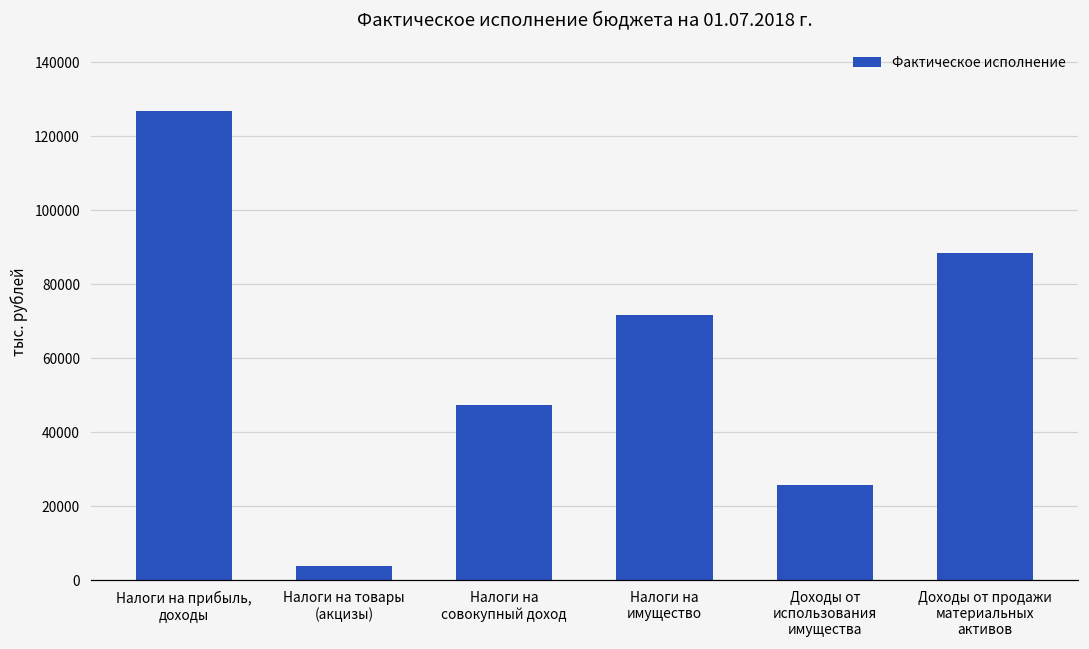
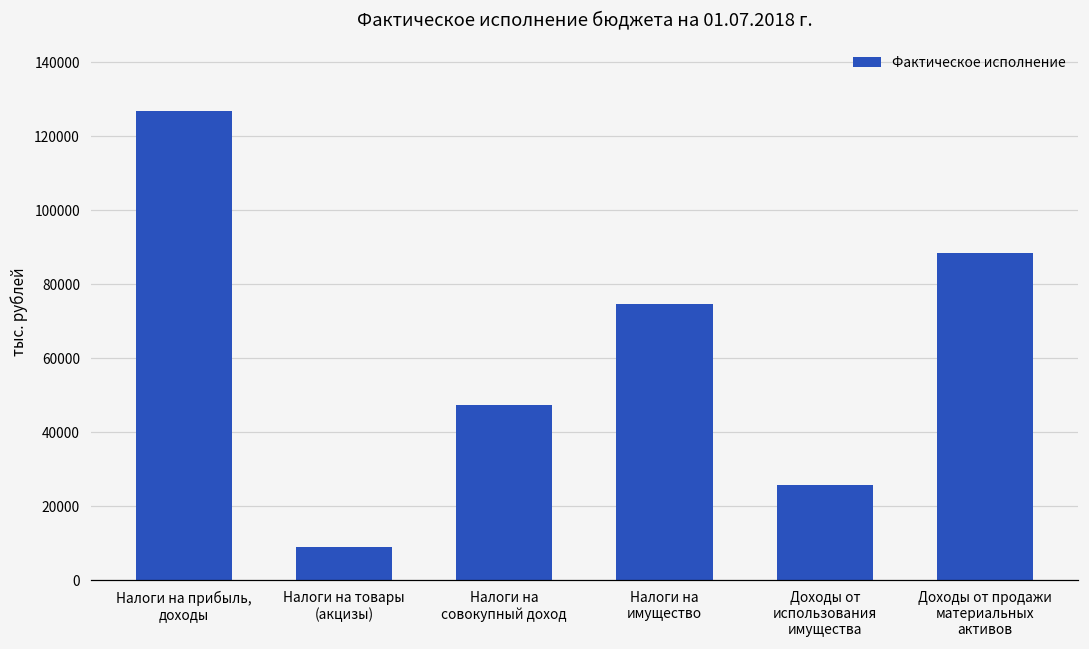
  {
    "Налоги на прибыль, доходы": 127000,
-   "Налоги на товары (акцизы)": 4000,
+   "Налоги на товары (акцизы)": 9000,
    "Налоги на совокупный доход": 47000,
-   "Налоги на имущество": 72000,
+   "Налоги на имущество": 75000,
    "Доходы от использования имущества": 26000,
    "Доходы от продажи материальных активов": 88000
  }
